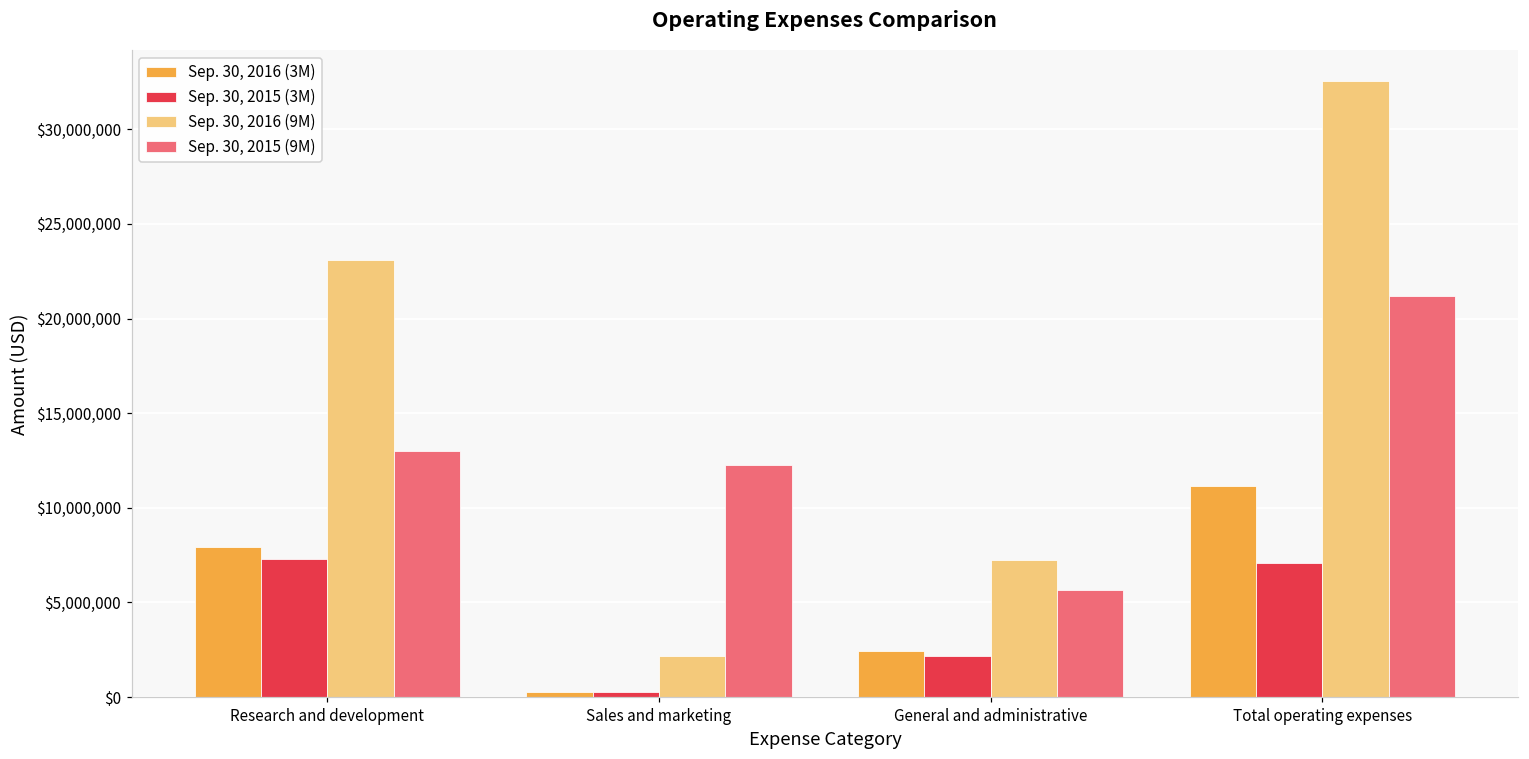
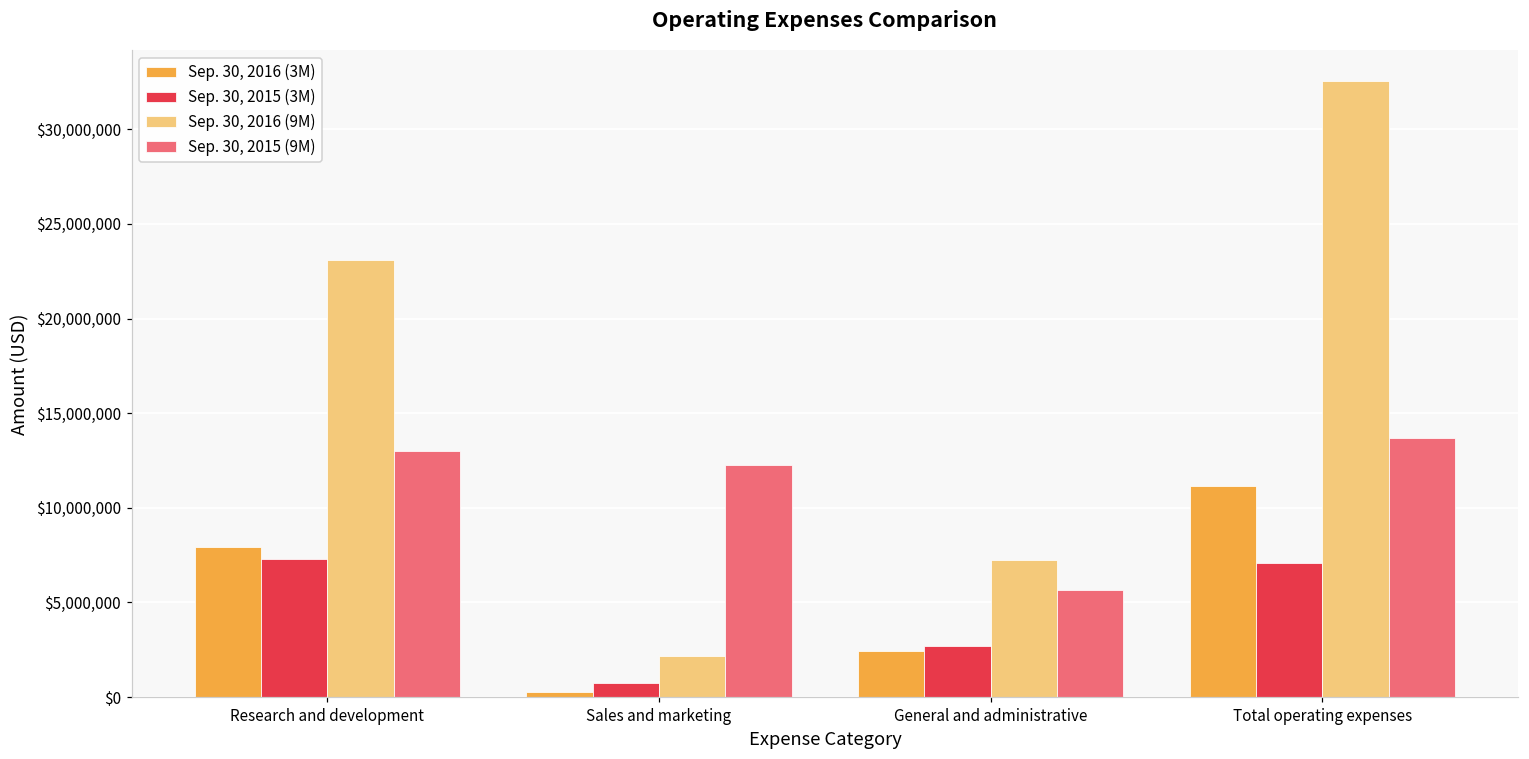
  {
    "Sep. 30, 2016 (3M)": {
      "Research and development": "$7,900,000",
      "Sales and marketing": "$300,000",
      "General and administrative": "$2,500,000",
      "Total operating expenses": "$11,100,000"
    },
    "Sep. 30, 2015 (3M)": {
      "Research and development": "$7,300,000",
-     "Sales and marketing": "$300,000",
-     "General and administrative": "$2,200,000",
+     "Sales and marketing": "$800,000",
+     "General and administrative": "$2,700,000",
      "Total operating expenses": "$7,100,000"
    },
    "Sep. 30, 2016 (9M)": {
      "Research and development": "$23,100,000",
      "Sales and marketing": "$2,200,000",
      "General and administrative": "$7,300,000",
      "Total operating expenses": "$32,500,000"
    },
    "Sep. 30, 2015 (9M)": {
      "Research and development": "$13,000,000",
      "Sales and marketing": "$12,300,000",
      "General and administrative": "$5,700,000",
-     "Total operating expenses": "$21,200,000"
+     "Total operating expenses": "$13,700,000"
    }
  }
